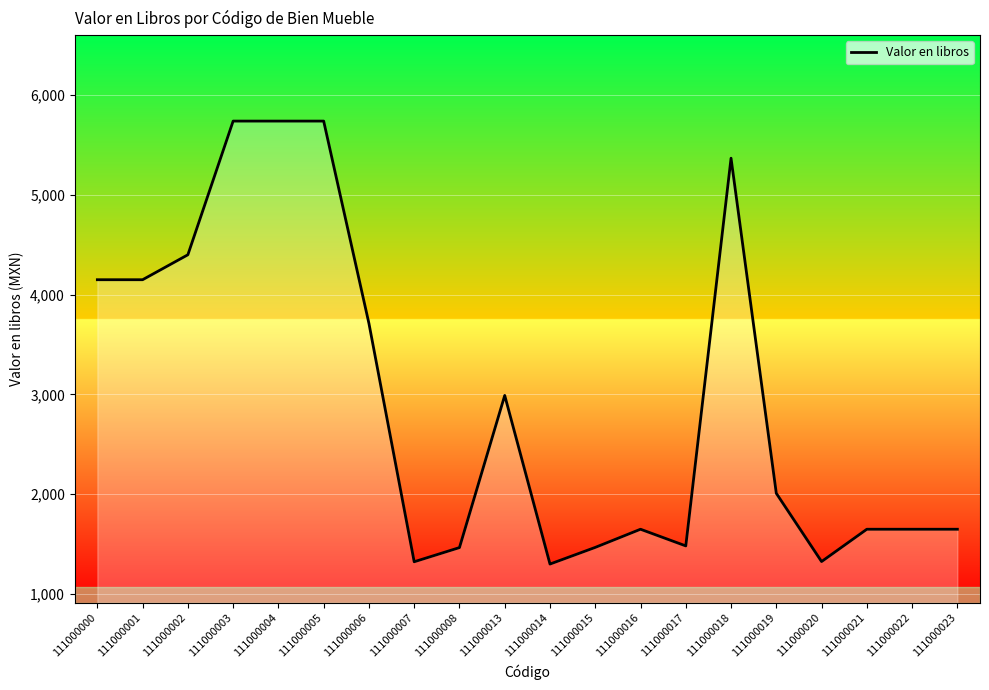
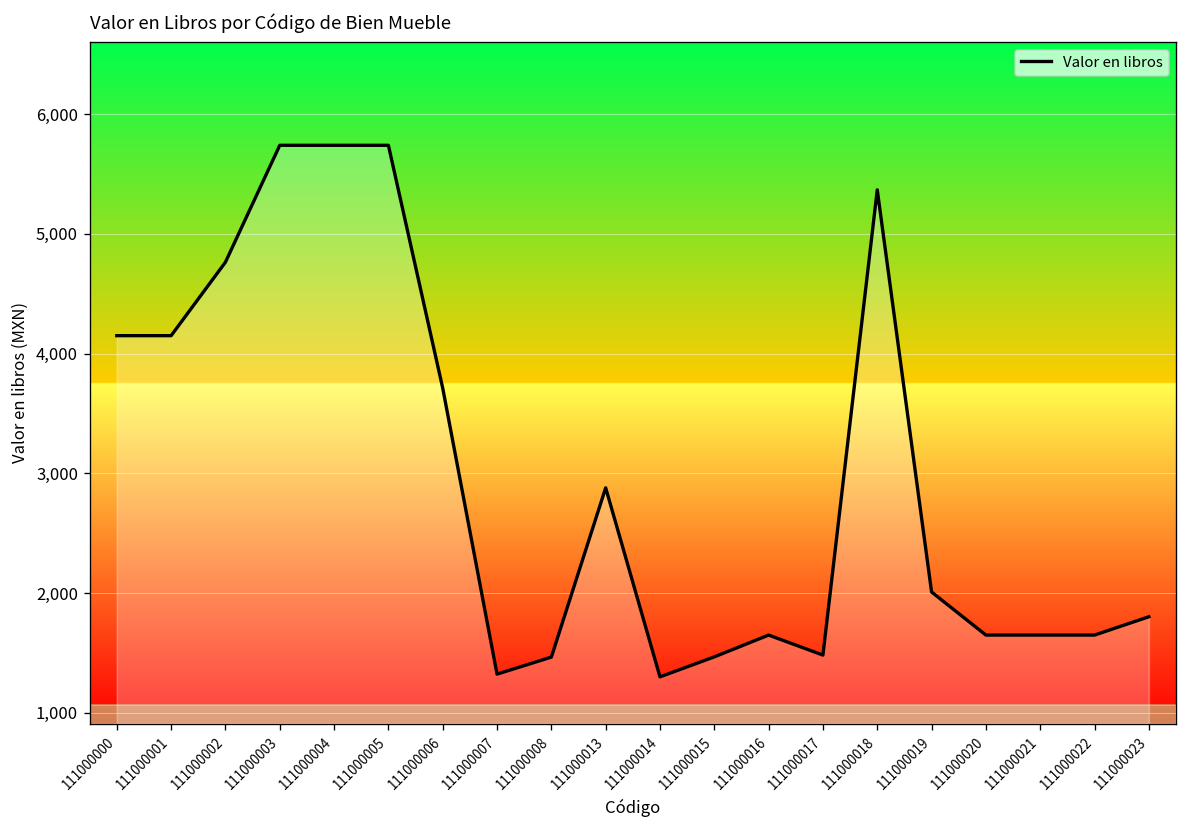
  {
    "111000000": "4,200",
    "111000001": "4,200",
-   "111000002": "4,400",
+   "111000002": "4,800",
    "111000003": "5,700",
    "111000004": "5,700",
    "111000005": "5,700",
    "111000006": "3,700",
    "111000007": "1,300",
    "111000008": "1,500",
-   "111000013": "3,000",
+   "111000013": "2,900",
    "111000014": "1,300",
    "111000015": "1,500",
    "111000016": "1,600",
    "111000017": "1,500",
    "111000018": "5,400",
    "111000019": "2,000",
-   "111000020": "1,300",
+   "111000020": "1,600",
    "111000021": "1,600",
    "111000022": "1,600",
-   "111000023": "1,600"
+   "111000023": "1,800"
  }
